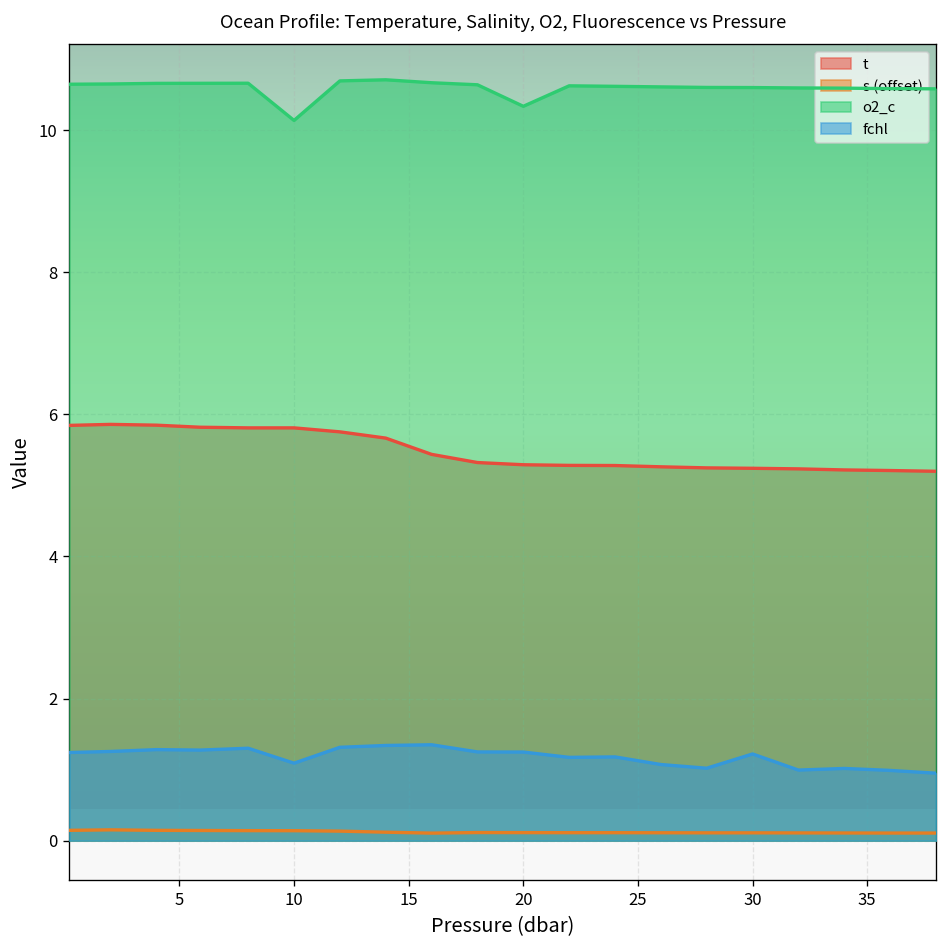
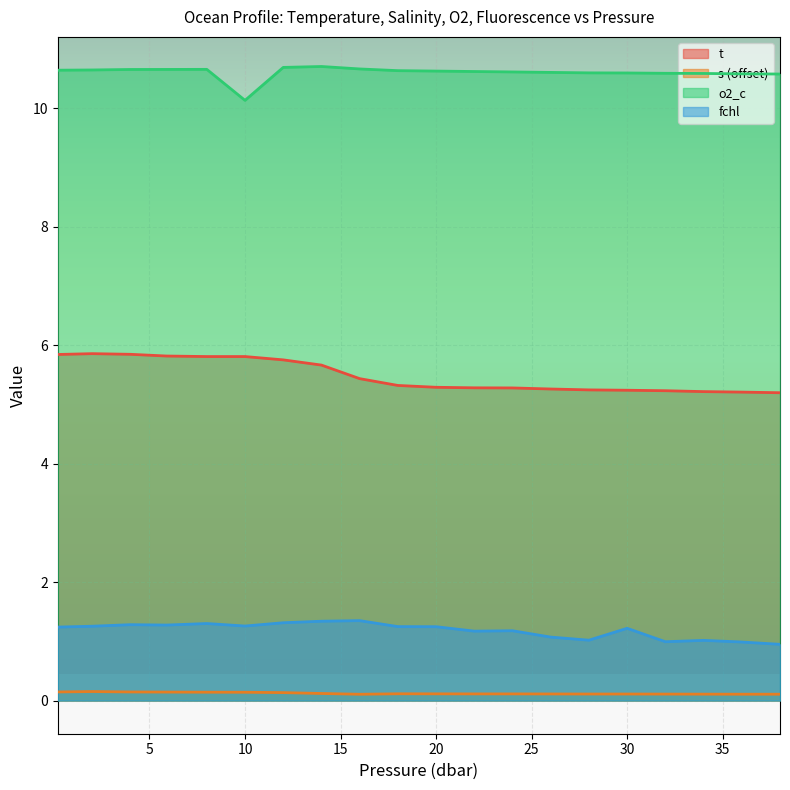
  {
    "o2_c": {
      "10": 10.1,
-     "20": 10.3,
+     "20": 10.6,
      "30": 10.6
    },
    "fchl": {
-     "10": 1.1,
+     "10": 1.3,
      "20": 1.2,
      "30": 1.2
    }
  }
